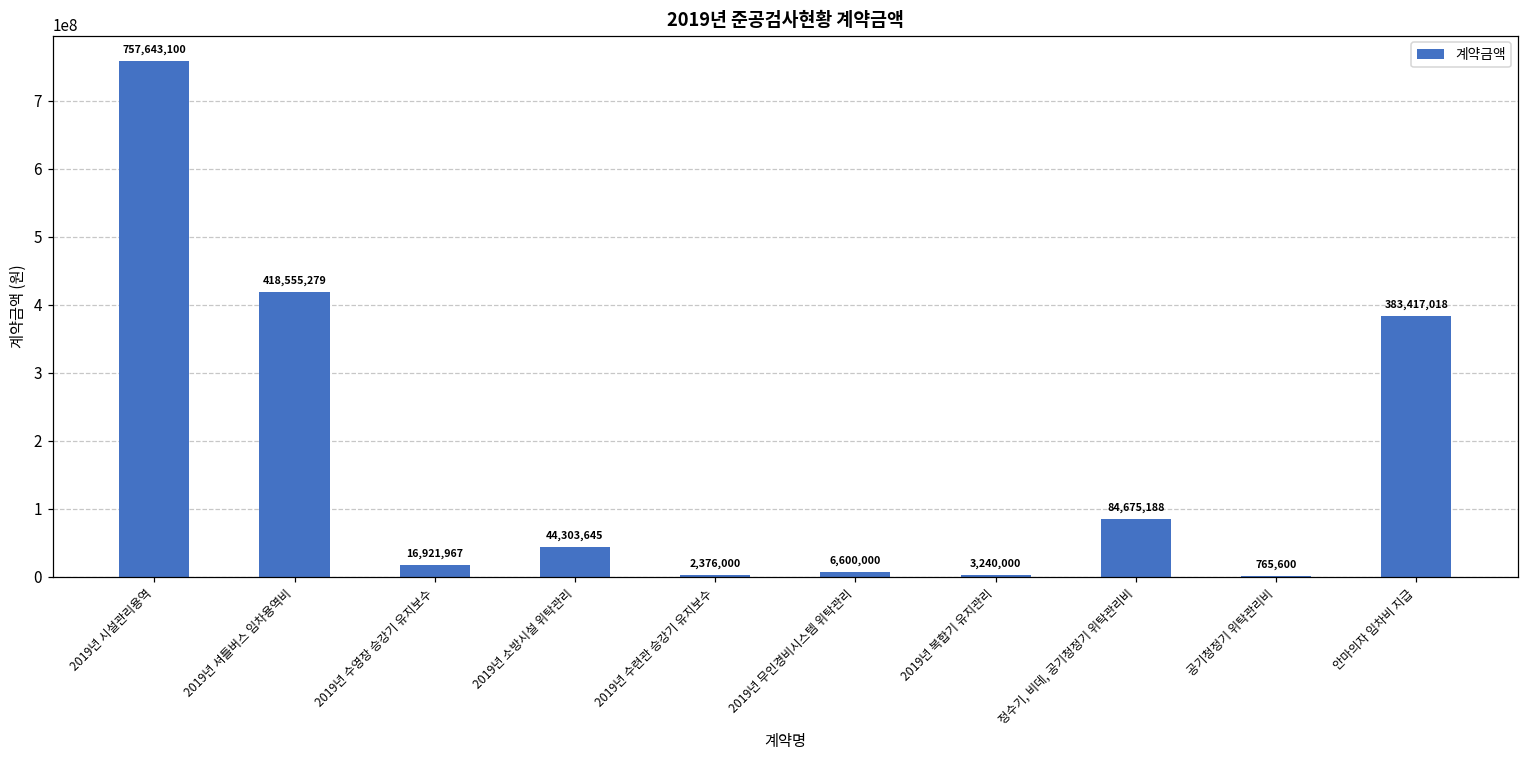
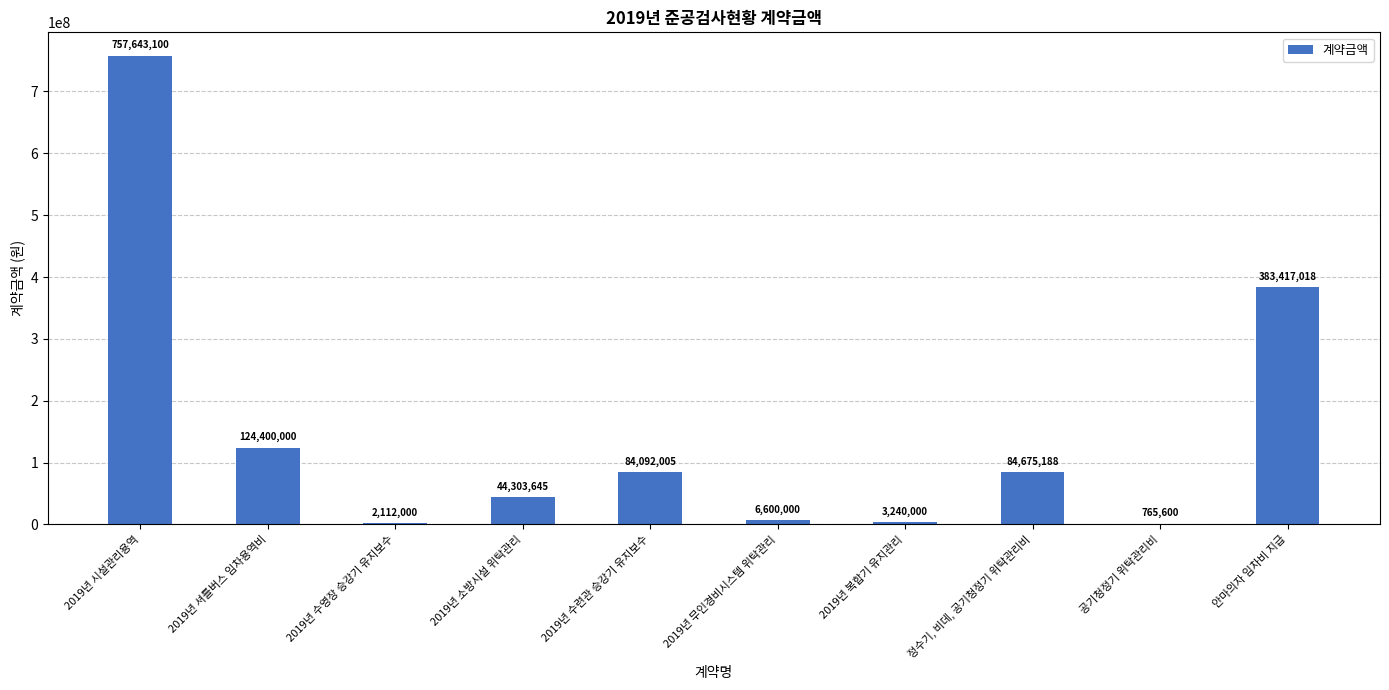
  {
    "2019년 시설관리용역": "757,643,100",
-   "2019년 셔틀버스 임차용역비": "418,555,279",
-   "2019년 수영장 승강기 유지보수": "16,921,967",
+   "2019년 셔틀버스 임차용역비": "124,400,000",
+   "2019년 수영장 승강기 유지보수": "2,112,000",
    "2019년 소방시설 위탁관리": "44,303,645",
-   "2019년 수련관 승강기 유지보수": "2,376,000",
+   "2019년 수련관 승강기 유지보수": "84,092,005",
    "2019년 무인경비시스템 위탁관리": "6,600,000",
    "2019년 복합기 유지관리": "3,240,000",
    "정수기, 비데, 공기청정기 위탁관리비": "84,675,188",
    "공기청정기 위탁관리비": "765,600",
    "안마의자 임차비 지급": "383,417,018"
  }
